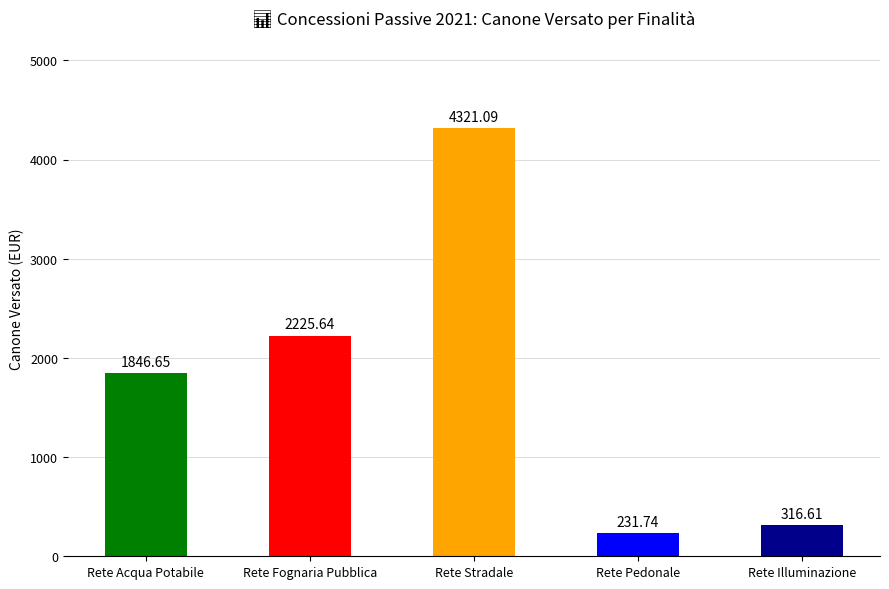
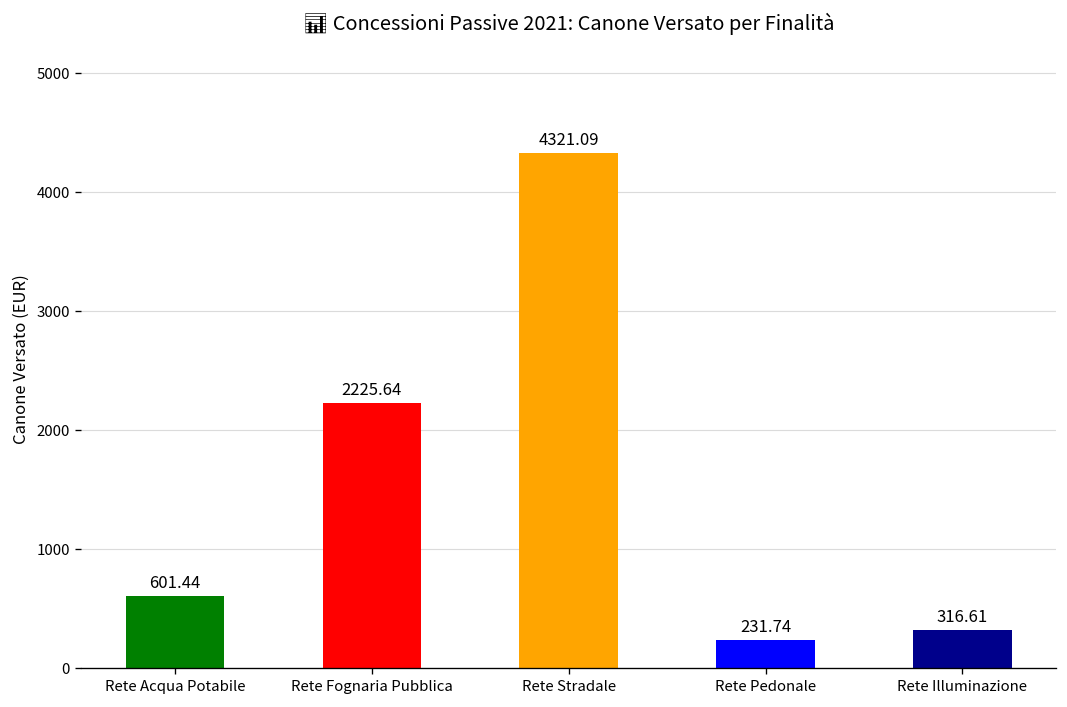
  {
-   "Rete Acqua Potabile": 1846.65,
+   "Rete Acqua Potabile": 601.44,
    "Rete Fognaria Pubblica": 2225.64,
    "Rete Stradale": 4321.09,
    "Rete Pedonale": 231.74,
    "Rete Illuminazione": 316.61
  }
